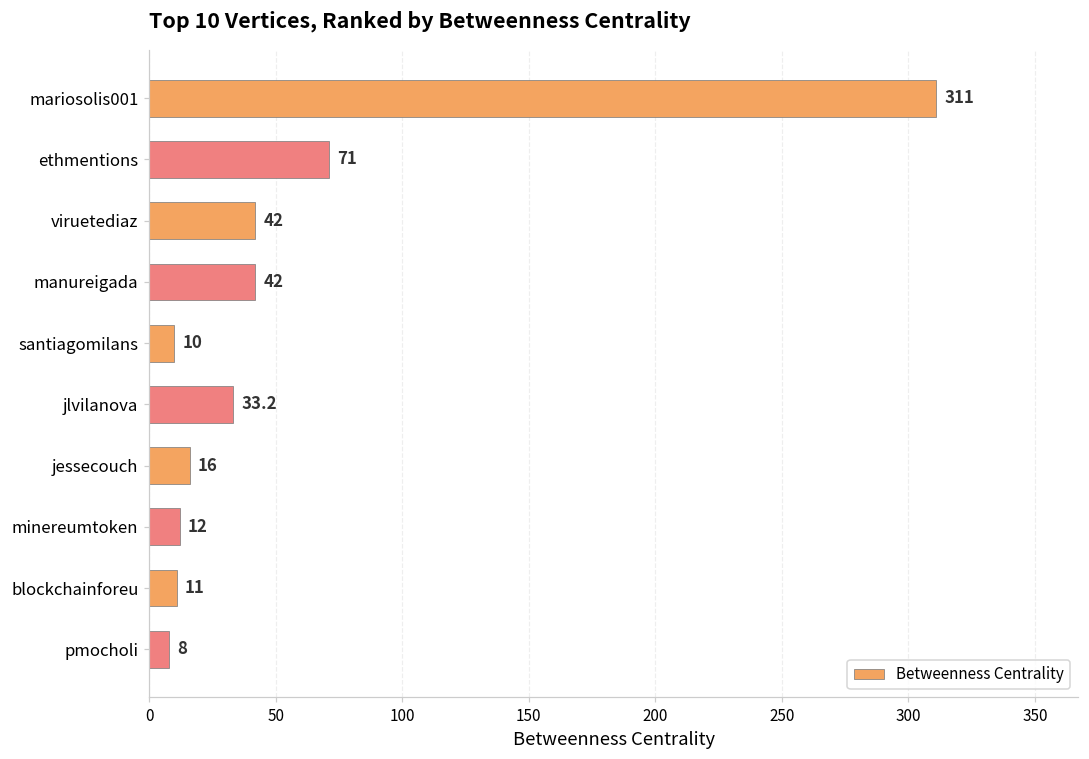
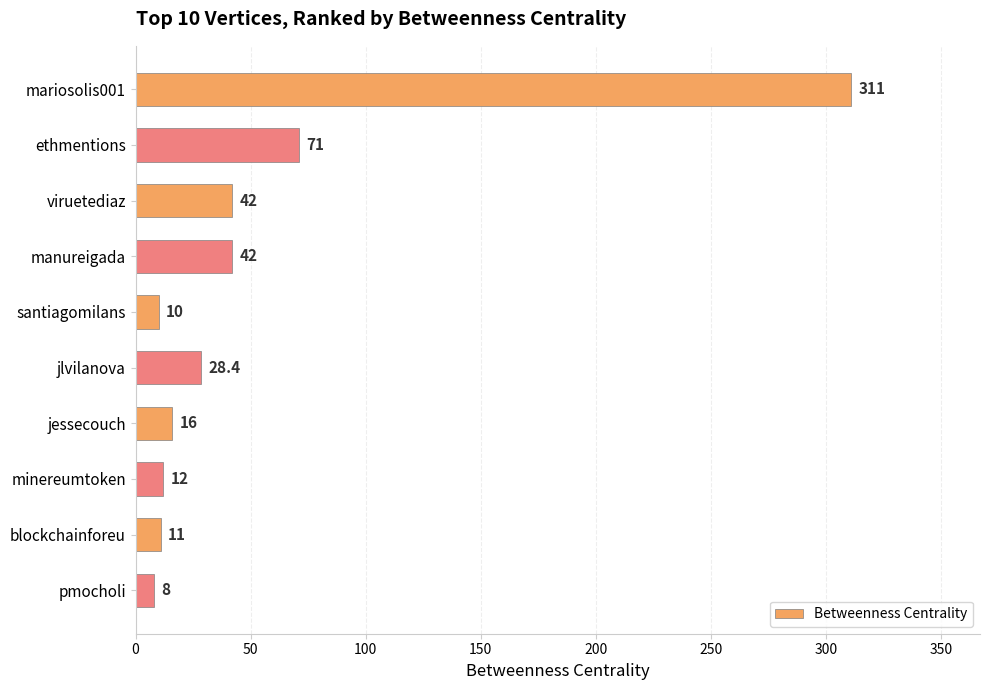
  {
    "mariosolis001": 311,
    "ethmentions": 71,
    "viruetediaz": 42,
    "manureigada": 42,
    "santiagomilans": 10,
-   "jlvilanova": 33.2,
+   "jlvilanova": 28.4,
    "jessecouch": 16,
    "minereumtoken": 12,
    "blockchainforeu": 11,
    "pmocholi": 8
  }
